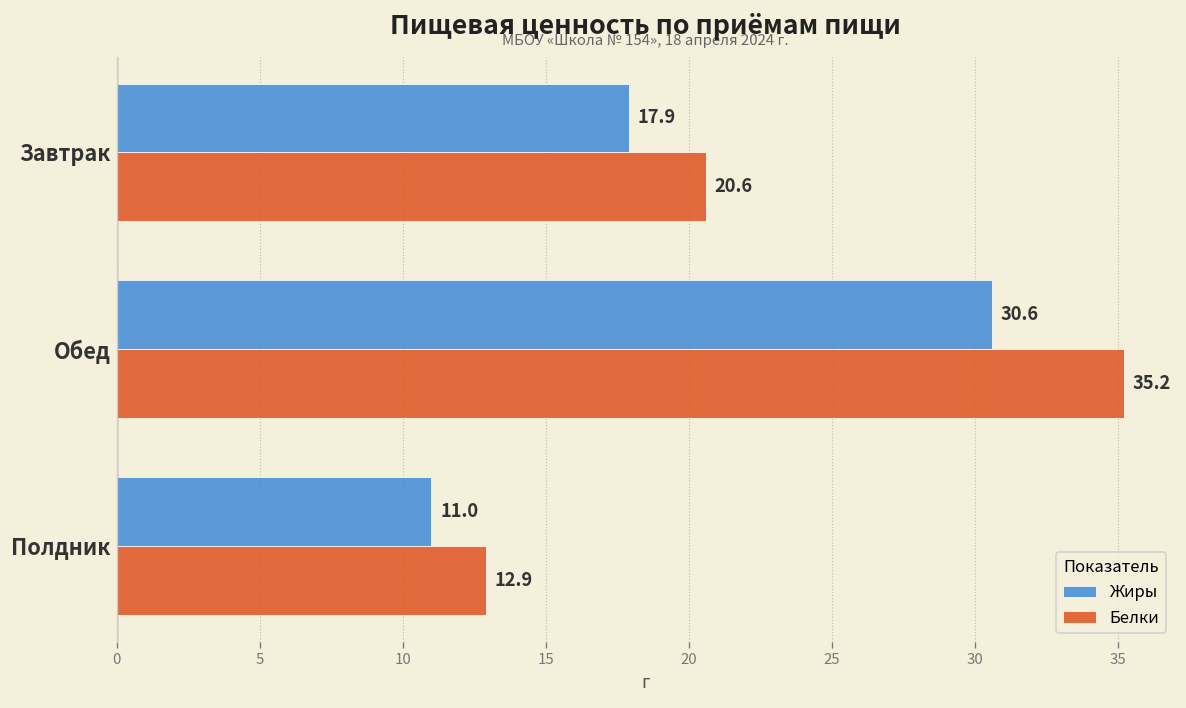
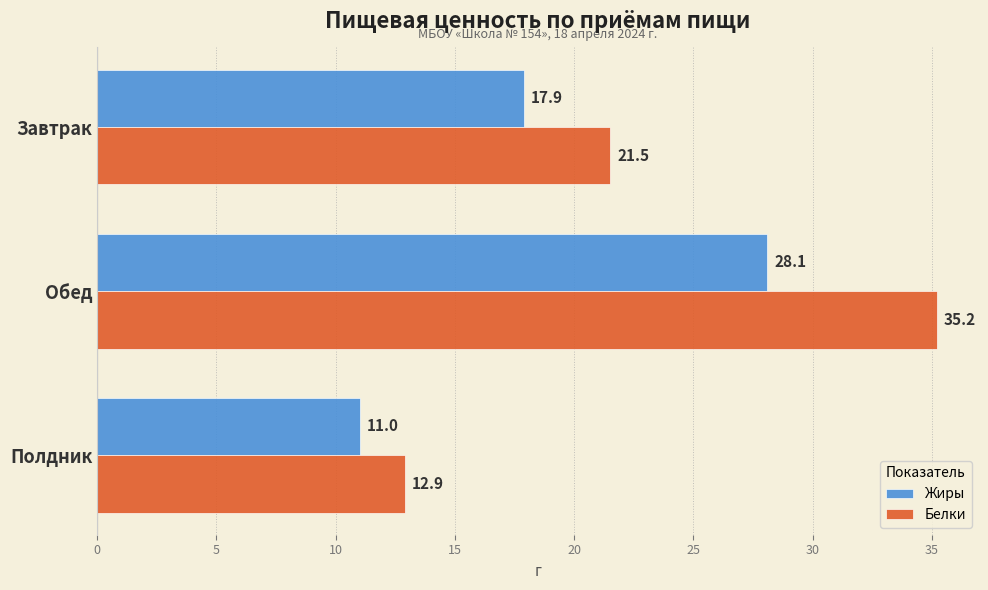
  {
    "Жиры": {
      "Завтрак": 17.9,
-     "Обед": 30.6,
+     "Обед": 28.1,
      "Полдник": 11.0
    },
    "Белки": {
-     "Завтрак": 20.6,
+     "Завтрак": 21.5,
      "Обед": 35.2,
      "Полдник": 12.9
    }
  }
